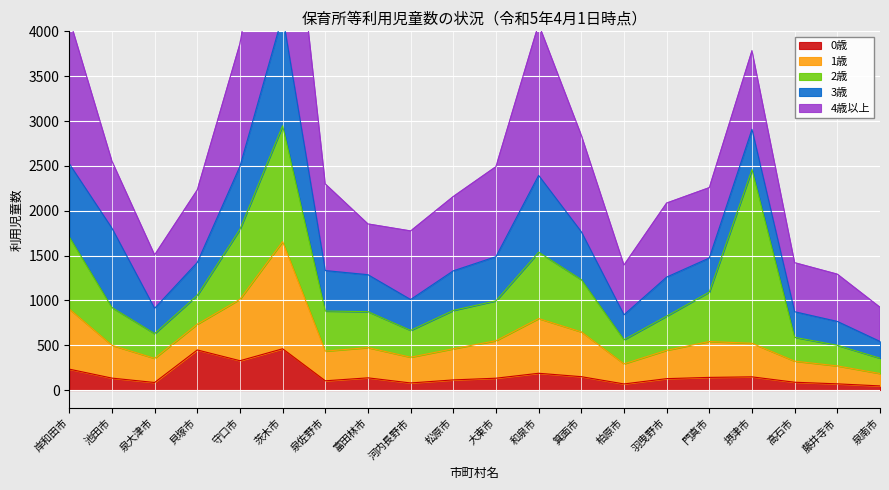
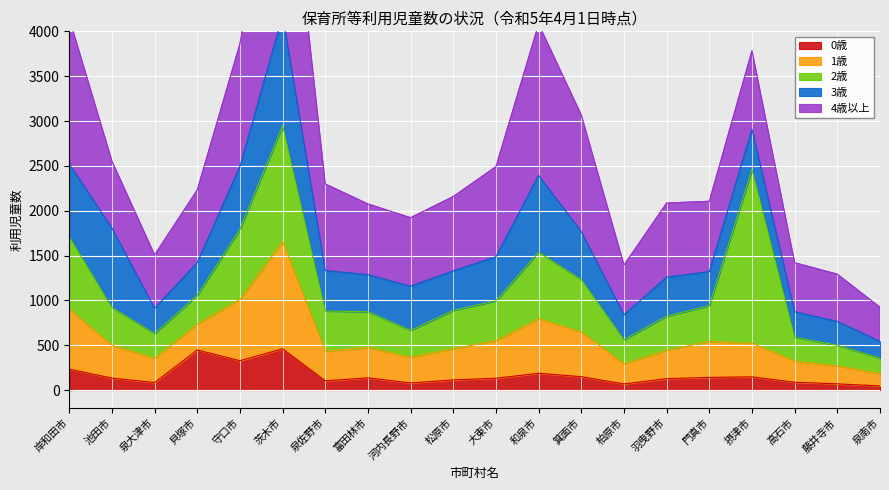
  {
    "0歳": {
      "岸和田市": 200,
      "池田市": 100,
      "泉大津市": 100,
      "貝塚市": 400,
      "守口市": 300,
      "茨木市": 500,
      "泉佐野市": 100,
      "富田林市": 100,
      "河内長野市": 100,
      "松原市": 100,
      "大東市": 100,
      "和泉市": 200,
      "箕面市": 100,
      "柏原市": 100,
      "羽曳野市": 100,
      "門真市": 100,
      "摂津市": 100,
      "高石市": 100,
      "藤井寺市": 100,
      "泉南市": 0
    },
    "1歳": {
      "岸和田市": 700,
      "池田市": 400,
      "泉大津市": 300,
      "貝塚市": 300,
      "守口市": 700,
      "茨木市": 1200,
      "泉佐野市": 300,
      "富田林市": 300,
      "河内長野市": 300,
      "松原市": 300,
      "大東市": 400,
      "和泉市": 600,
      "箕面市": 500,
      "柏原市": 200,
      "羽曳野市": 300,
      "門真市": 400,
      "摂津市": 400,
      "高石市": 200,
      "藤井寺市": 200,
      "泉南市": 100
    },
    "2歳": {
      "岸和田市": 800,
      "池田市": 400,
      "泉大津市": 300,
      "貝塚市": 300,
      "守口市": 800,
      "茨木市": 1300,
      "泉佐野市": 400,
      "富田林市": 400,
      "河内長野市": 300,
      "松原市": 400,
      "大東市": 400,
      "和泉市": 700,
      "箕面市": 600,
      "柏原市": 300,
      "羽曳野市": 400,
-     "門真市": 600,
+     "門真市": 400,
      "摂津市": 1900,
      "高石市": 300,
      "藤井寺市": 200,
      "泉南市": 200
    },
    "3歳": {
      "岸和田市": 800,
      "池田市": 900,
      "泉大津市": 300,
      "貝塚市": 400,
      "守口市": 700,
      "泉佐野市": 500,
      "富田林市": 400,
-     "河内長野市": 300,
+     "河内長野市": 500,
      "松原市": 400,
      "大東市": 500,
      "和泉市": 900,
      "箕面市": 500,
      "柏原市": 300,
      "羽曳野市": 400,
      "門真市": 400,
      "摂津市": 400,
      "高石市": 300,
      "藤井寺市": 300,
      "泉南市": 200
    },
    "4歳以上": {
      "池田市": 700,
      "泉大津市": 600,
      "貝塚市": 800,
      "守口市": 1400,
      "泉佐野市": 1000,
-     "富田林市": 600,
+     "富田林市": 800,
      "河内長野市": 800,
      "松原市": 800,
      "大東市": 1000,
-     "箕面市": 1100,
+     "箕面市": 1300,
      "柏原市": 600,
      "羽曳野市": 800,
      "門真市": 800,
      "摂津市": 900,
      "高石市": 500,
      "藤井寺市": 500,
      "泉南市": 400
    }
  }
